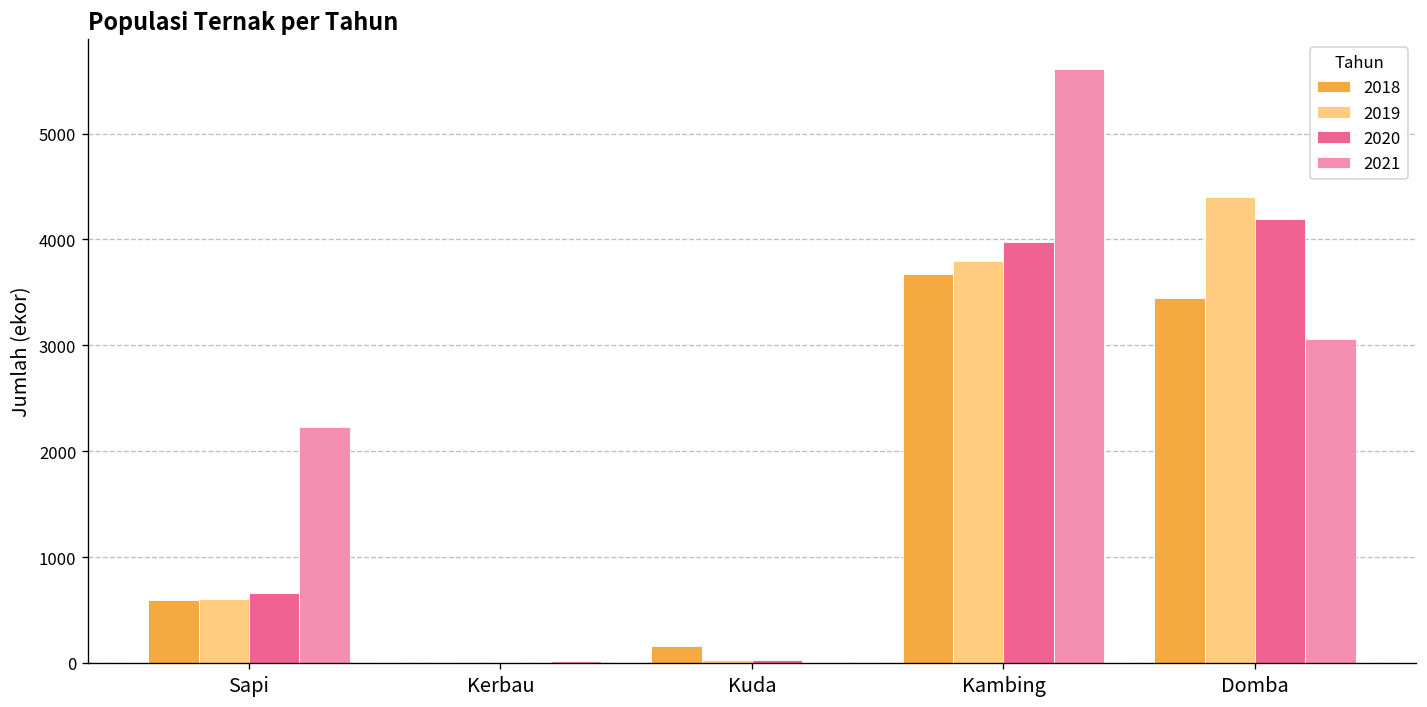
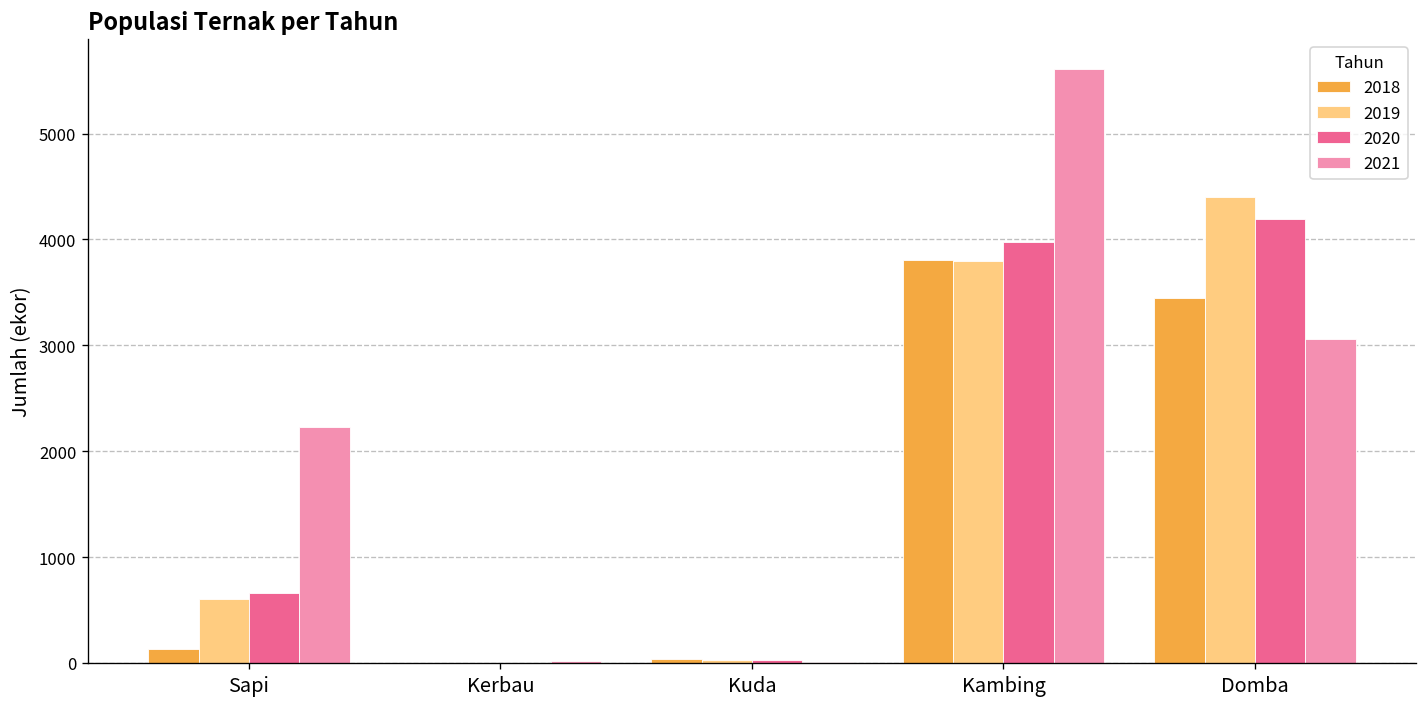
  {
    "2018": {
-     "Sapi": 600,
+     "Sapi": 100,
      "Kerbau": 0,
-     "Kuda": 200,
-     "Kambing": 3700,
+     "Kuda": 0,
+     "Kambing": 3800,
      "Domba": 3400
    },
    "2019": {
      "Sapi": 600,
      "Kerbau": 0,
      "Kuda": 0,
      "Kambing": 3800,
      "Domba": 4400
    }
  }
